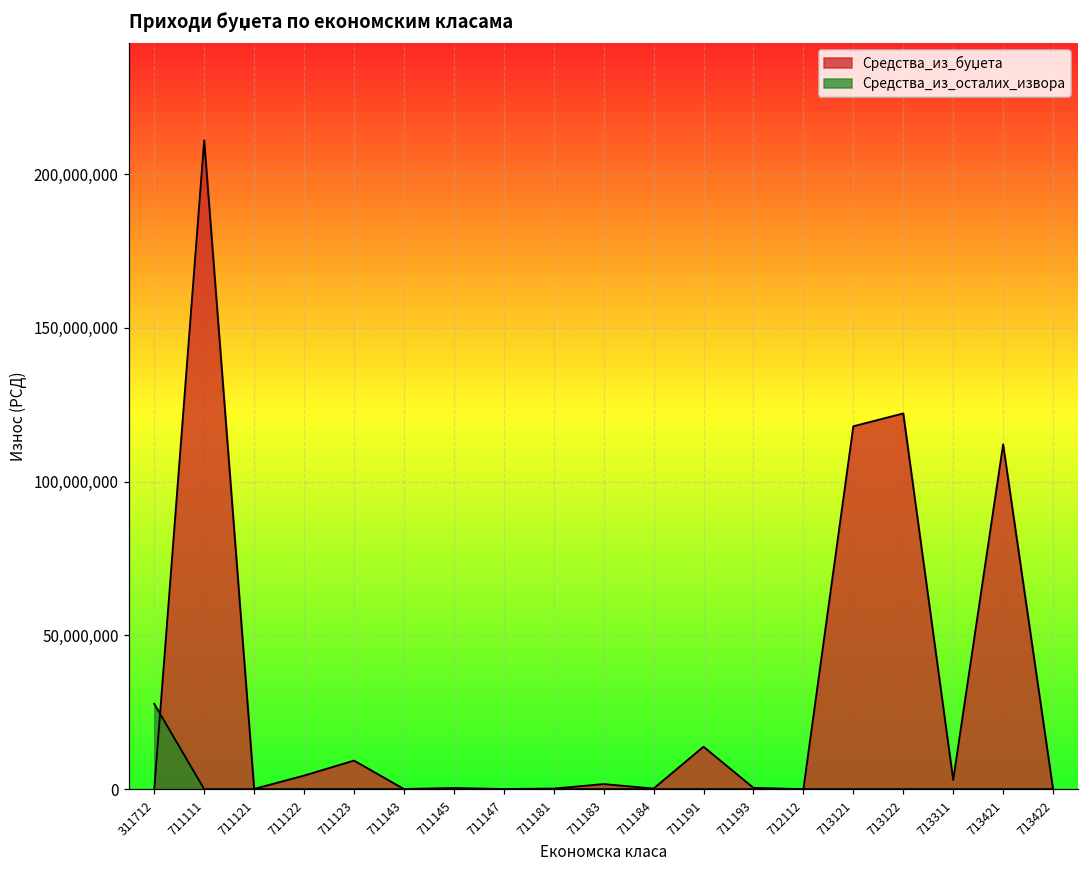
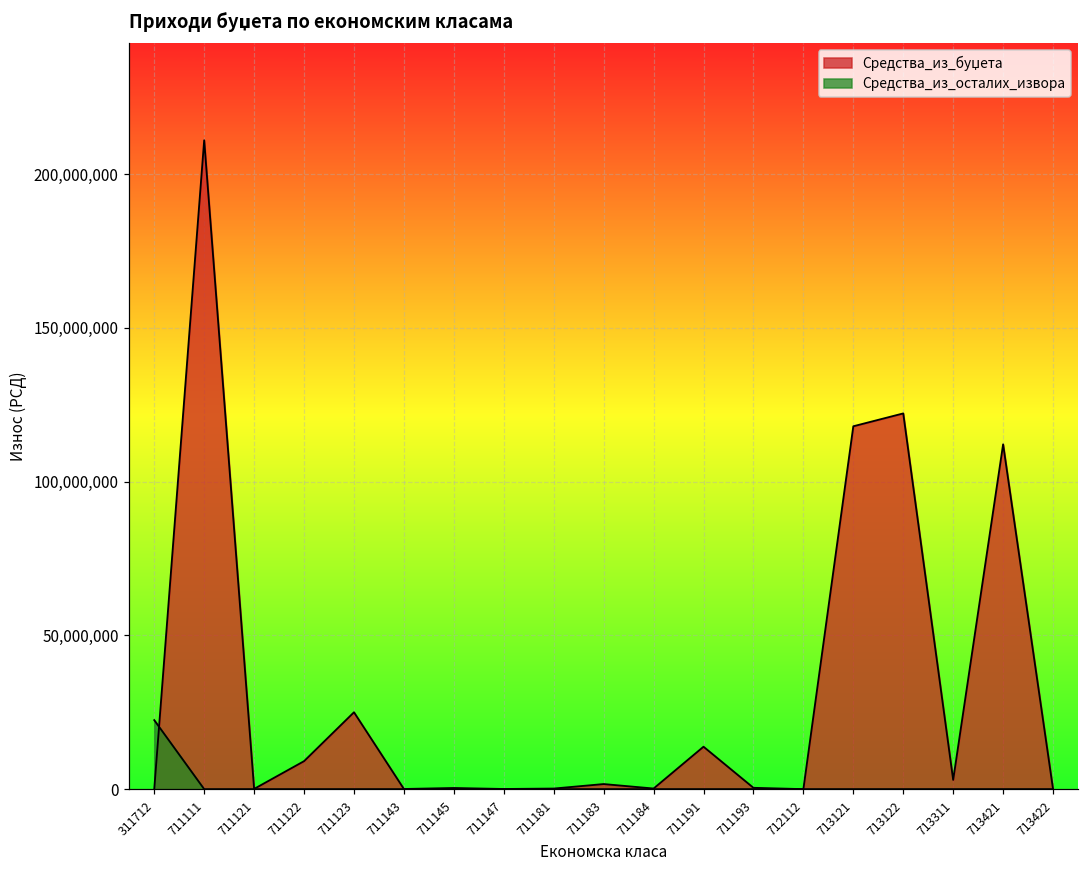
  {
    "Средства_из_буџета": {
      "311712": "0",
      "711111": "211,000,000",
-     "711122": "4,000,000",
-     "711123": "9,000,000",
+     "711122": "9,000,000",
+     "711123": "25,000,000",
      "711183": "2,000,000",
      "711191": "14,000,000",
      "713121": "118,000,000",
      "713122": "122,000,000",
      "713311": "3,000,000",
      "713421": "112,000,000"
    },
    "Средства_из_осталих_извора": {
-     "311712": "28,000,000",
+     "311712": "22,000,000",
      "711111": "0",
      "711122": "0",
      "711123": "0",
      "711183": "0",
      "711191": "0",
      "713121": "0",
      "713122": "0",
      "713311": "0",
      "713421": "0"
    }
  }
